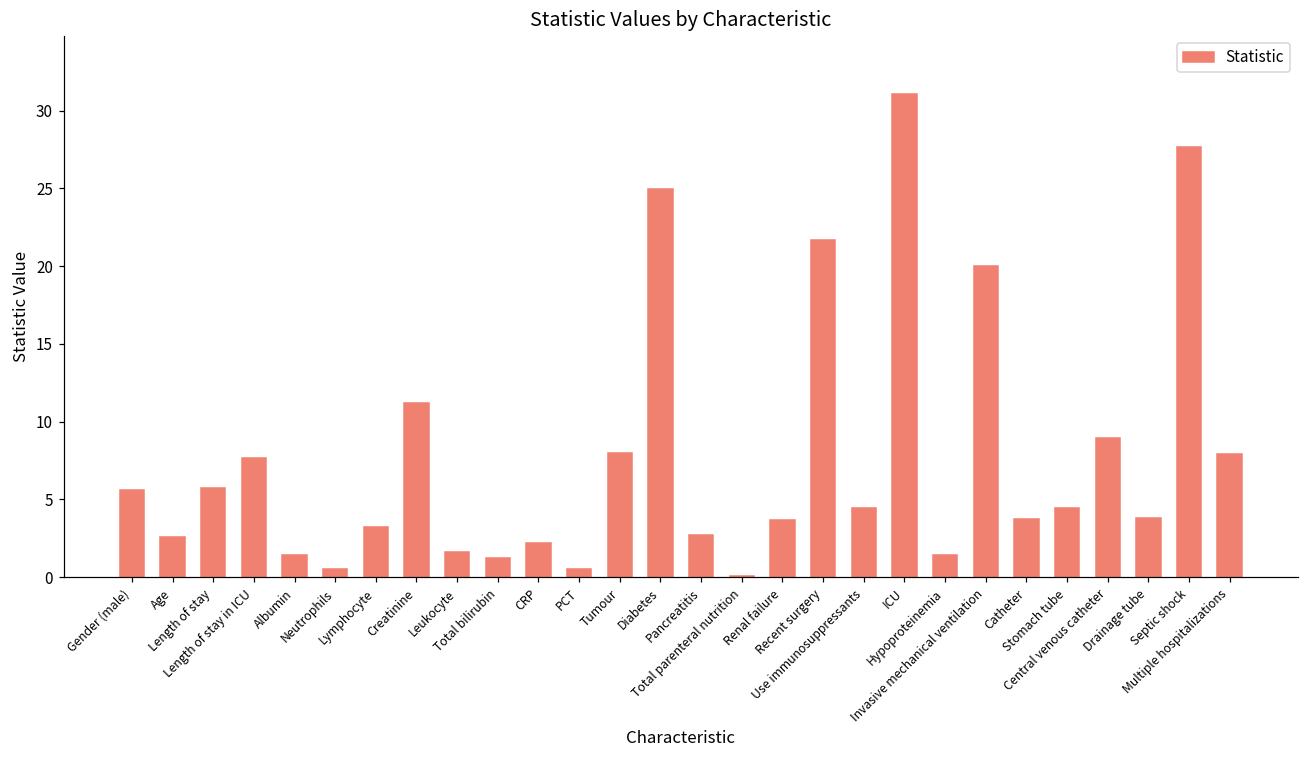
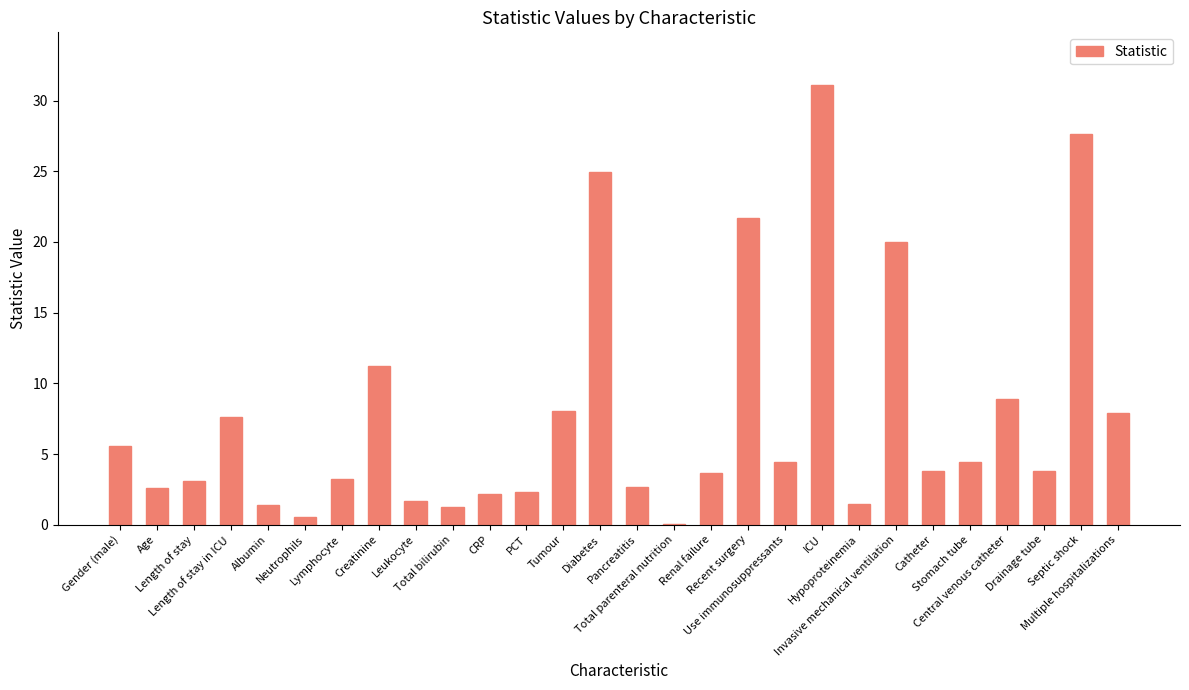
  {
    "Gender (male)": 5.6,
    "Age": 2.6,
-   "Length of stay": 5.7,
+   "Length of stay": 3.1,
    "Length of stay in ICU": 7.6,
    "Albumin": 1.4,
    "Neutrophils": 0.5,
    "Lymphocyte": 3.2,
    "Creatinine": 11.2,
    "Leukocyte": 1.6,
    "Total bilirubin": 1.2,
    "CRP": 2.2,
-   "PCT": 0.5,
+   "PCT": 2.3,
    "Tumour": 8.0,
    "Diabetes": 24.9,
    "Pancreatitis": 2.7,
    "Renal failure": 3.7,
    "Recent surgery": 21.7,
    "Use immunosuppressants": 4.4,
    "ICU": 31.1,
    "Hypoproteinemia": 1.5,
    "Invasive mechanical ventilation": 20.0,
    "Catheter": 3.8,
    "Stomach tube": 4.5,
    "Central venous catheter": 8.9,
    "Drainage tube": 3.8,
    "Septic shock": 27.7,
    "Multiple hospitalizations": 7.9
  }
